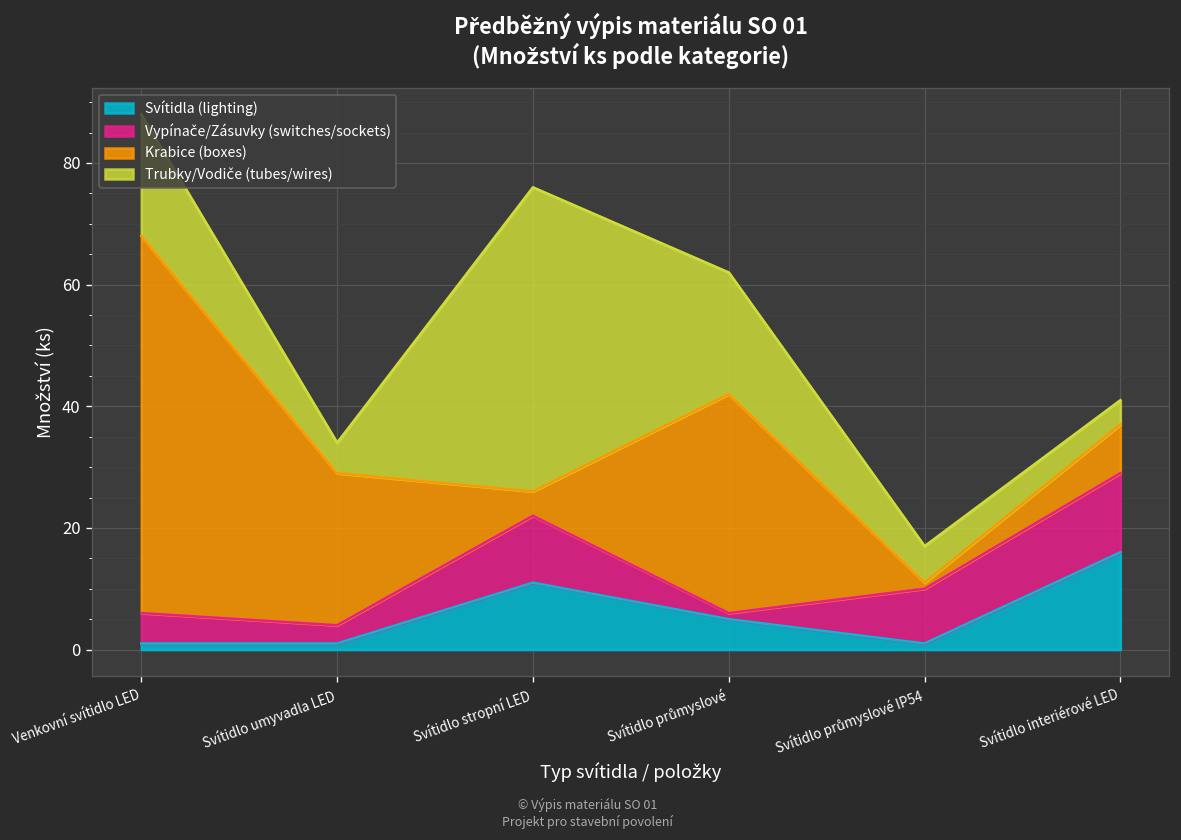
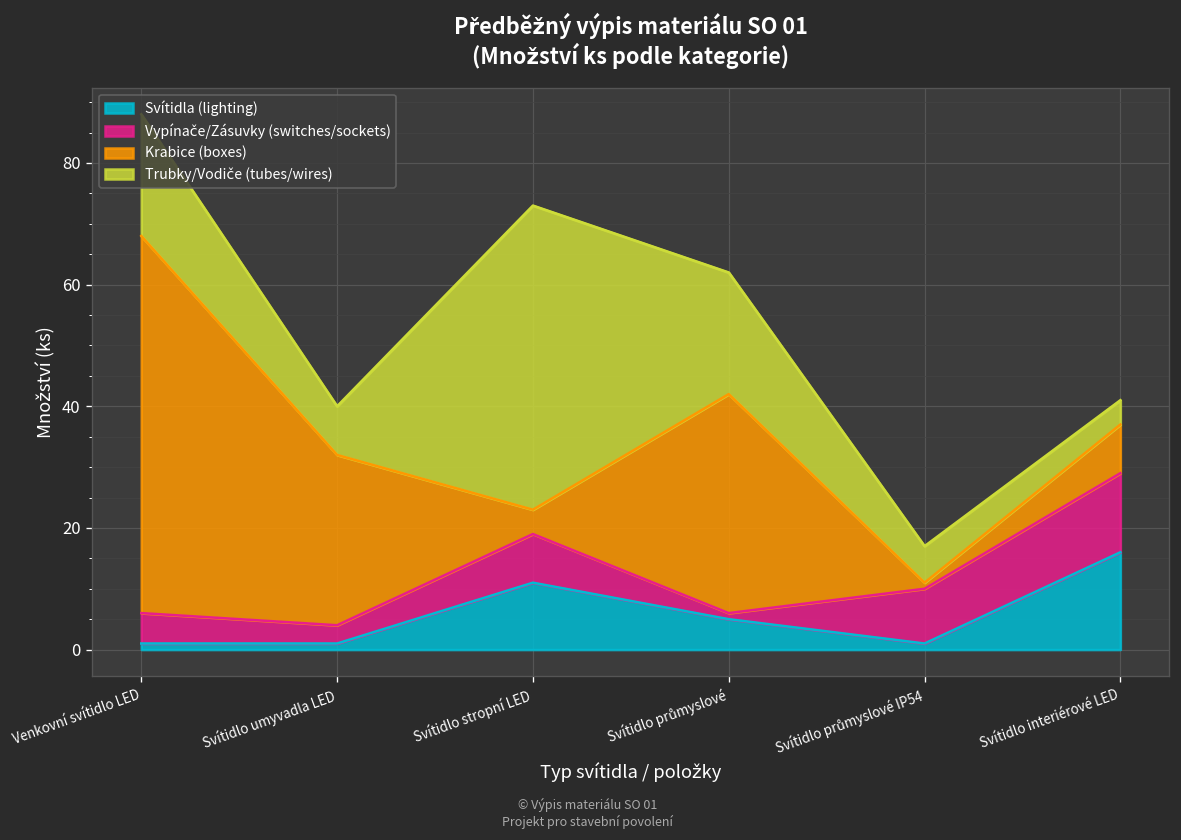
  {
    "Svítidla (lighting)": {
      "Venkovní svítidlo LED": 1,
      "Svítidlo umyvadla LED": 1,
      "Svítidlo stropní LED": 11,
      "Svítidlo průmyslové": 5,
      "Svítidlo průmyslové IP54": 1,
      "Svítidlo interiérové LED": 16
    },
    "Vypínače/Zásuvky (switches/sockets)": {
      "Venkovní svítidlo LED": 5,
      "Svítidlo umyvadla LED": 3,
-     "Svítidlo stropní LED": 11,
+     "Svítidlo stropní LED": 8,
      "Svítidlo průmyslové": 1,
      "Svítidlo průmyslové IP54": 9,
      "Svítidlo interiérové LED": 13
    },
    "Krabice (boxes)": {
      "Venkovní svítidlo LED": 62,
-     "Svítidlo umyvadla LED": 25,
+     "Svítidlo umyvadla LED": 28,
      "Svítidlo stropní LED": 4,
      "Svítidlo průmyslové": 36,
      "Svítidlo průmyslové IP54": 1,
      "Svítidlo interiérové LED": 8
    },
    "Trubky/Vodiče (tubes/wires)": {
-     "Svítidlo umyvadla LED": 5,
+     "Svítidlo umyvadla LED": 8,
      "Svítidlo stropní LED": 50,
      "Svítidlo průmyslové": 20,
      "Svítidlo průmyslové IP54": 6,
      "Svítidlo interiérové LED": 4
    }
  }
